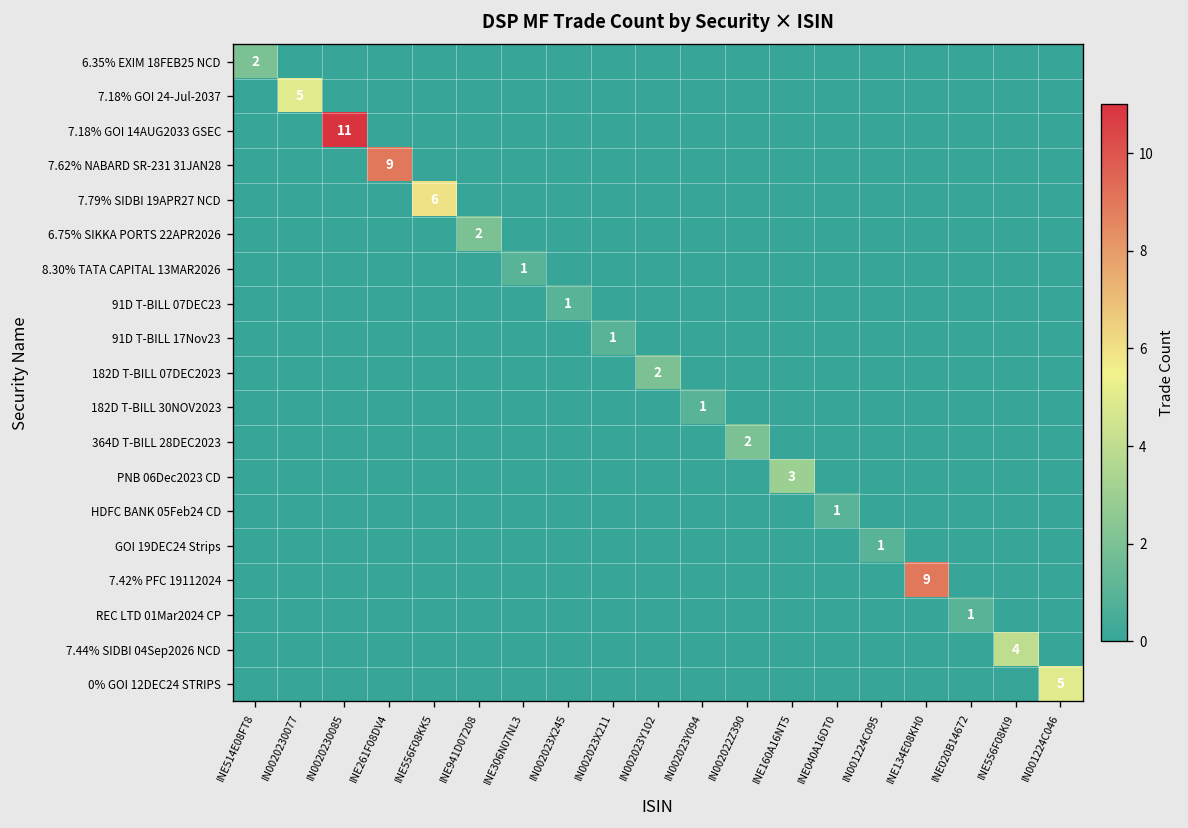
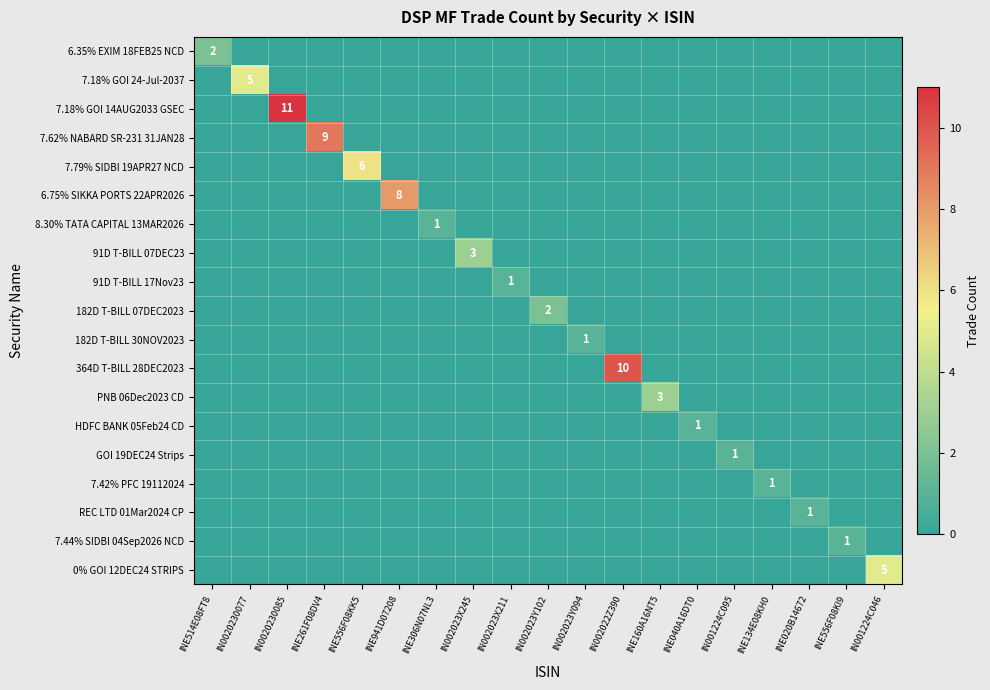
  {
    "6.35% EXIM 18FEB25 NCD": {
      "INE514E08FT8": 2
    },
    "7.18% GOI 24-Jul-2037": {
      "IN0020230077": 5
    },
    "7.18% GOI 14AUG2033 GSEC": {
      "IN0020230085": 11
    },
    "7.62% NABARD SR-231 31JAN28": {
      "INE261F08DV4": 9
    },
    "7.79% SIDBI 19APR27 NCD": {
      "INE556F08KK5": 6
    },
    "6.75% SIKKA PORTS 22APR2026": {
-     "INE941D07208": 2
+     "INE941D07208": 8
    },
    "8.30% TATA CAPITAL 13MAR2026": {
      "INE306N07NL3": 1
    },
    "91D T-BILL 07DEC23": {
-     "IN002023X245": 1
+     "IN002023X245": 3
    },
    "91D T-BILL 17Nov23": {
      "IN002023X211": 1
    },
    "182D T-BILL 07DEC2023": {
      "IN002023Y102": 2
    },
    "182D T-BILL 30NOV2023": {
      "IN002023Y094": 1
    },
    "364D T-BILL 28DEC2023": {
-     "IN002022Z390": 2
+     "IN002022Z390": 10
    },
    "PNB 06Dec2023 CD": {
      "INE160A16NT5": 3
    },
    "HDFC BANK 05Feb24 CD": {
      "INE040A16DT0": 1
    },
    "GOI 19DEC24 Strips": {
      "IN001224C095": 1
    },
    "7.42% PFC 19112024": {
-     "INE134E08KH0": 9
+     "INE134E08KH0": 1
    },
    "REC LTD 01Mar2024 CP": {
      "INE020B14672": 1
    },
    "7.44% SIDBI 04Sep2026 NCD": {
-     "INE556F08KI9": 4
+     "INE556F08KI9": 1
    },
    "0% GOI 12DEC24 STRIPS": {
      "IN001224C046": 5
    }
  }
